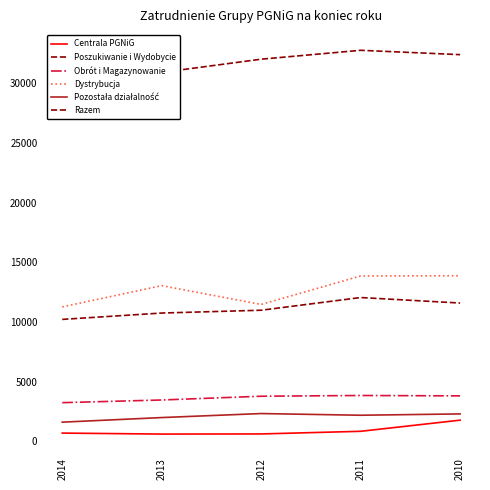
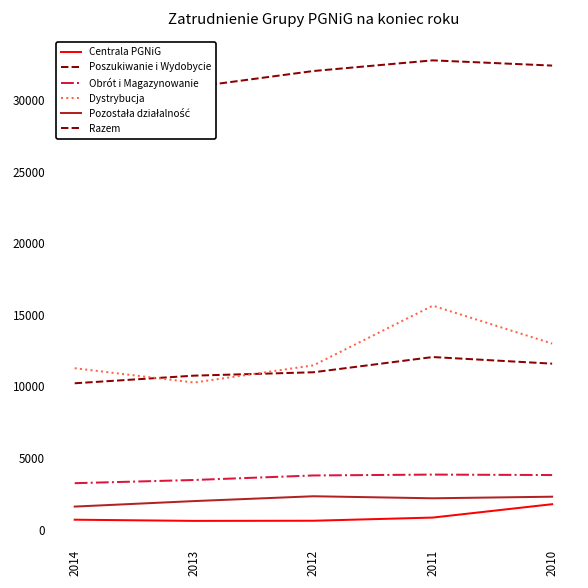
  {
    "Centrala PGNiG": {
      "2014": 700,
      "2013": 600,
      "2012": 600,
      "2011": 800,
      "2010": 1800
    },
    "Dystrybucja": {
      "2014": 11300,
-     "2013": 13100,
+     "2013": 10300,
      "2012": 11500,
-     "2011": 13900,
-     "2010": 13900
+     "2011": 15600,
+     "2010": 13000
    }
  }
